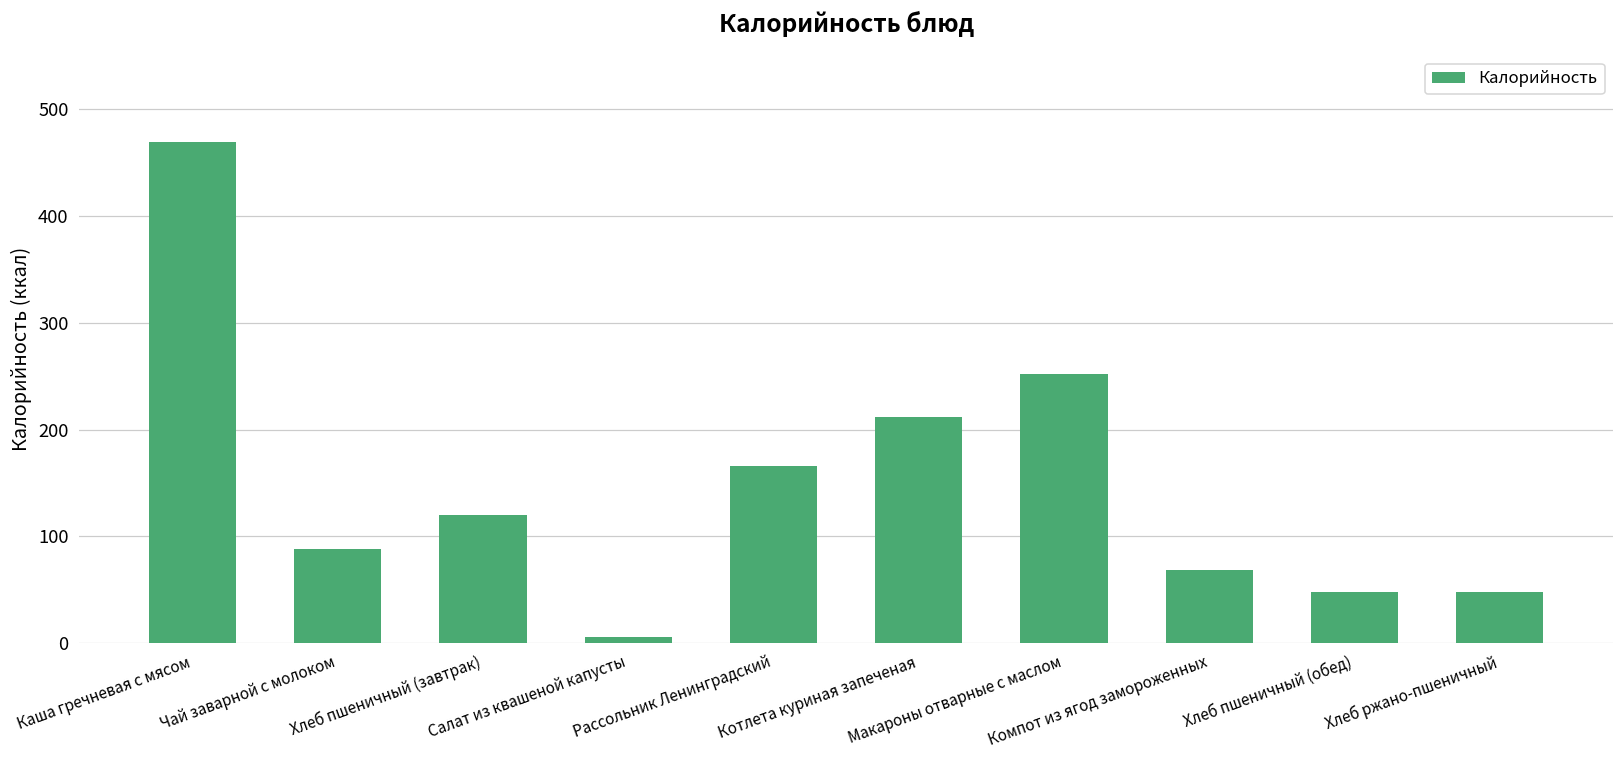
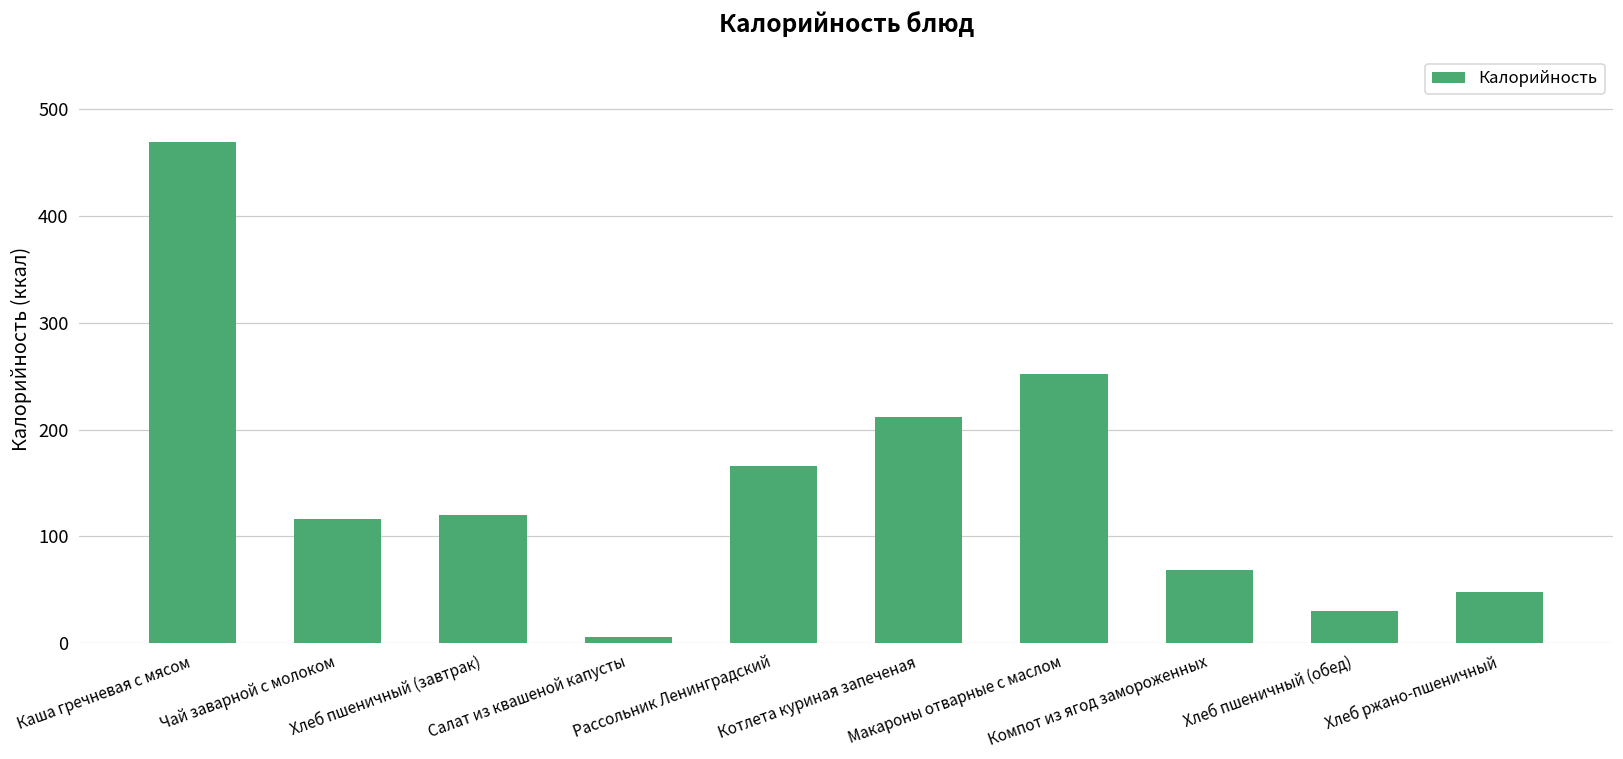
  {
    "Каша гречневая с мясом": 470,
-   "Чай заварной с молоком": 90,
+   "Чай заварной с молоком": 120,
    "Хлеб пшеничный (завтрак)": 120,
    "Салат из квашеной капусты": 10,
    "Рассольник Ленинградский": 170,
    "Котлета куриная запеченая": 210,
    "Макароны отварные с маслом": 250,
    "Компот из ягод замороженных": 70,
-   "Хлеб пшеничный (обед)": 50,
+   "Хлеб пшеничный (обед)": 30,
    "Хлеб ржано-пшеничный": 50
  }
